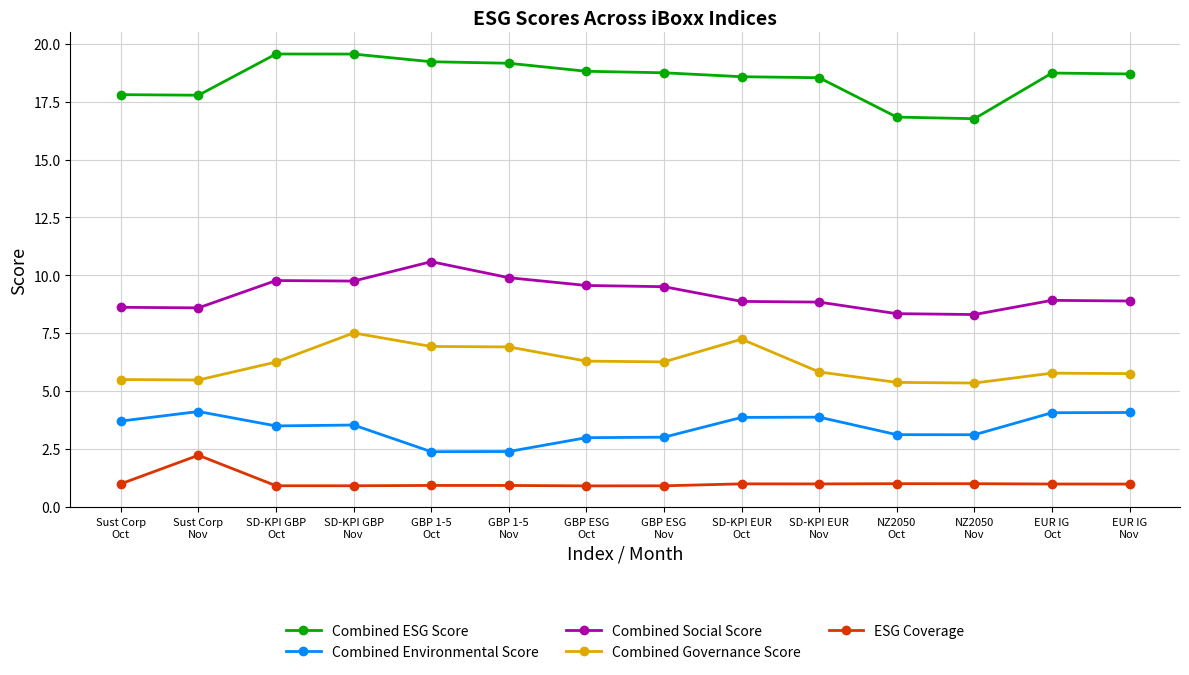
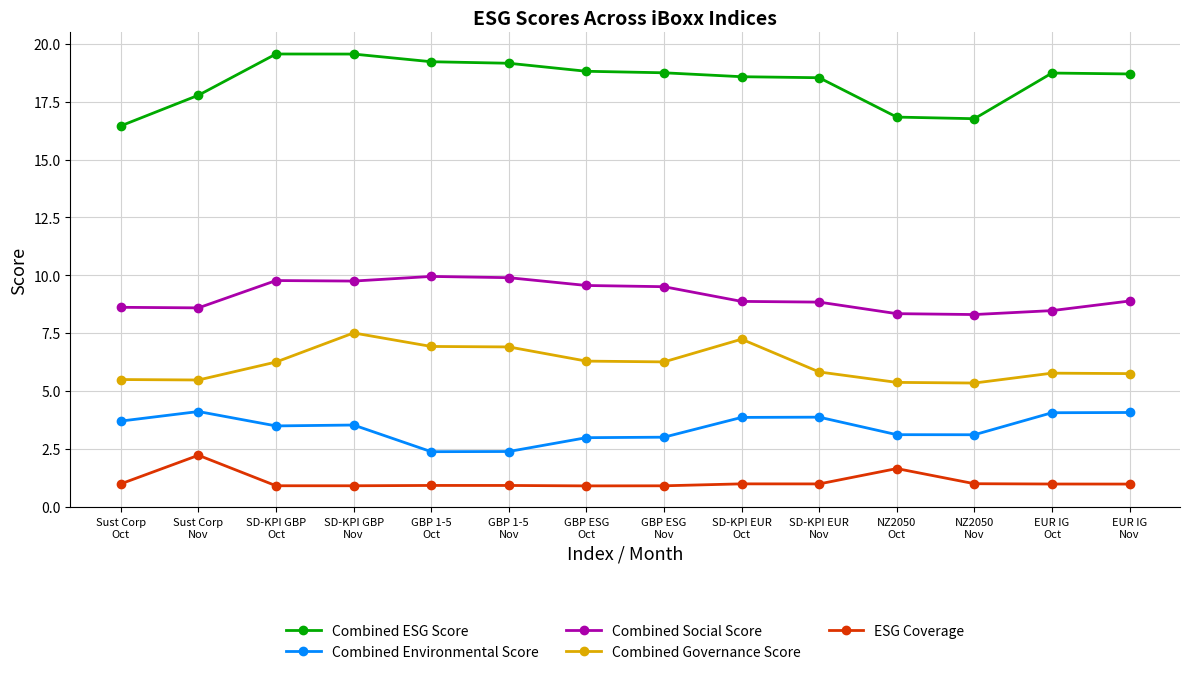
  {
    "Combined ESG Score": {
-     "Sust Corp Oct": 17.8,
+     "Sust Corp Oct": 16.5,
      "Sust Corp Nov": 17.8,
      "SD-KPI GBP Oct": 19.6,
      "SD-KPI GBP Nov": 19.6,
      "GBP 1-5 Oct": 19.2,
      "GBP 1-5 Nov": 19.2,
      "GBP ESG Oct": 18.8,
      "GBP ESG Nov": 18.8,
      "SD-KPI EUR Oct": 18.6,
      "SD-KPI EUR Nov": 18.5,
      "NZ2050 Oct": 16.8,
      "NZ2050 Nov": 16.8,
      "EUR IG Oct": 18.7,
      "EUR IG Nov": 18.7
    },
    "Combined Environmental Score": {
      "Sust Corp Oct": 3.7,
      "Sust Corp Nov": 4.1,
      "SD-KPI GBP Oct": 3.5,
      "SD-KPI GBP Nov": 3.5,
      "GBP 1-5 Oct": 2.4,
      "GBP 1-5 Nov": 2.4,
      "GBP ESG Oct": 3.0,
      "GBP ESG Nov": 3.0,
      "SD-KPI EUR Oct": 3.9,
      "SD-KPI EUR Nov": 3.9,
      "NZ2050 Oct": 3.1,
      "NZ2050 Nov": 3.1,
      "EUR IG Oct": 4.1,
      "EUR IG Nov": 4.1
    },
    "Combined Social Score": {
      "Sust Corp Oct": 8.6,
      "Sust Corp Nov": 8.6,
      "SD-KPI GBP Oct": 9.8,
      "SD-KPI GBP Nov": 9.7,
-     "GBP 1-5 Oct": 10.6,
+     "GBP 1-5 Oct": 9.9,
      "GBP 1-5 Nov": 9.9,
      "GBP ESG Oct": 9.6,
      "GBP ESG Nov": 9.5,
      "SD-KPI EUR Oct": 8.9,
      "SD-KPI EUR Nov": 8.8,
      "NZ2050 Oct": 8.3,
      "NZ2050 Nov": 8.3,
-     "EUR IG Oct": 8.9,
+     "EUR IG Oct": 8.5,
      "EUR IG Nov": 8.9
    },
    "Combined Governance Score": {
      "Sust Corp Oct": 5.5,
      "Sust Corp Nov": 5.5,
      "SD-KPI GBP Oct": 6.2,
      "SD-KPI GBP Nov": 7.5,
      "GBP 1-5 Oct": 6.9,
      "GBP 1-5 Nov": 6.9,
      "GBP ESG Oct": 6.3,
      "GBP ESG Nov": 6.3,
      "SD-KPI EUR Oct": 7.2,
      "SD-KPI EUR Nov": 5.8,
      "NZ2050 Oct": 5.4,
      "NZ2050 Nov": 5.3,
      "EUR IG Oct": 5.8,
      "EUR IG Nov": 5.7
    },
    "ESG Coverage": {
      "Sust Corp Oct": 1.0,
      "Sust Corp Nov": 2.2,
      "SD-KPI GBP Oct": 0.9,
      "SD-KPI GBP Nov": 0.9,
      "GBP 1-5 Oct": 0.9,
      "GBP 1-5 Nov": 0.9,
      "GBP ESG Oct": 0.9,
      "GBP ESG Nov": 0.9,
      "SD-KPI EUR Oct": 1.0,
      "SD-KPI EUR Nov": 1.0,
-     "NZ2050 Oct": 1.0,
+     "NZ2050 Oct": 1.6,
      "NZ2050 Nov": 1.0,
      "EUR IG Oct": 1.0,
      "EUR IG Nov": 1.0
    }
  }
